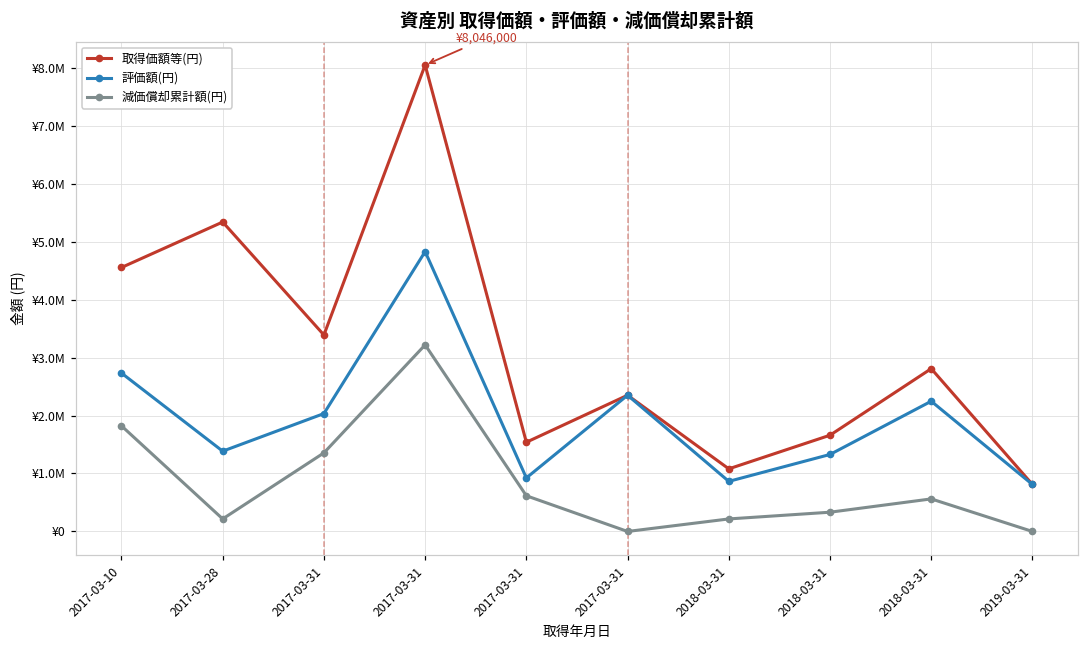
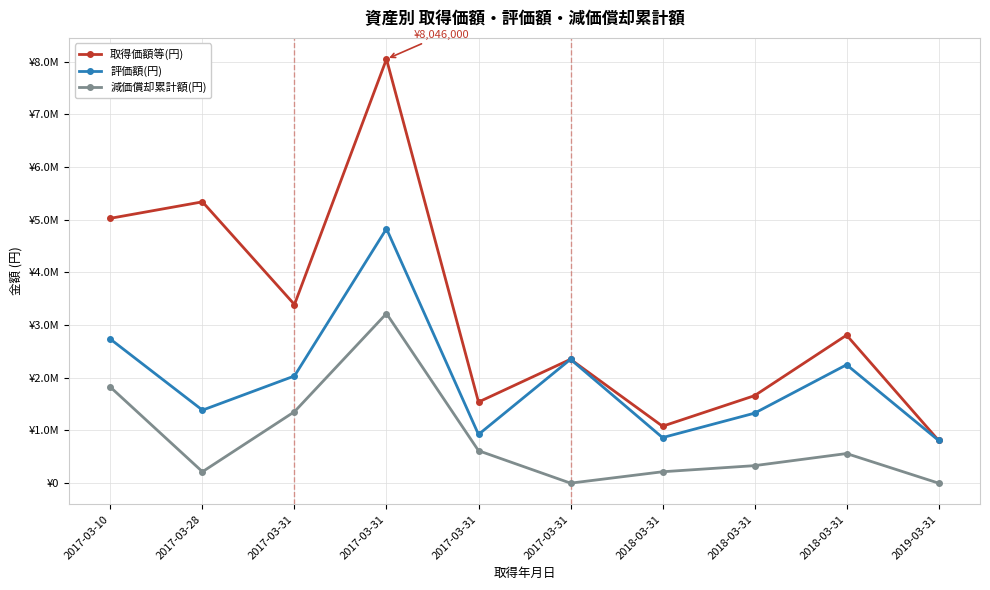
  {
    "取得価額等(円)": {
-     "2017-03-10": "¥4600000",
+     "2017-03-10": "¥5000000",
      "2017-03-28": "¥5300000"
    },
    "評価額(円)": {
      "2017-03-10": "¥2700000",
      "2017-03-28": "¥1400000"
    },
    "減価償却累計額(円)": {
      "2017-03-10": "¥1800000",
      "2017-03-28": "¥200000",
      "2019-03-31": "¥0"
    }
  }
